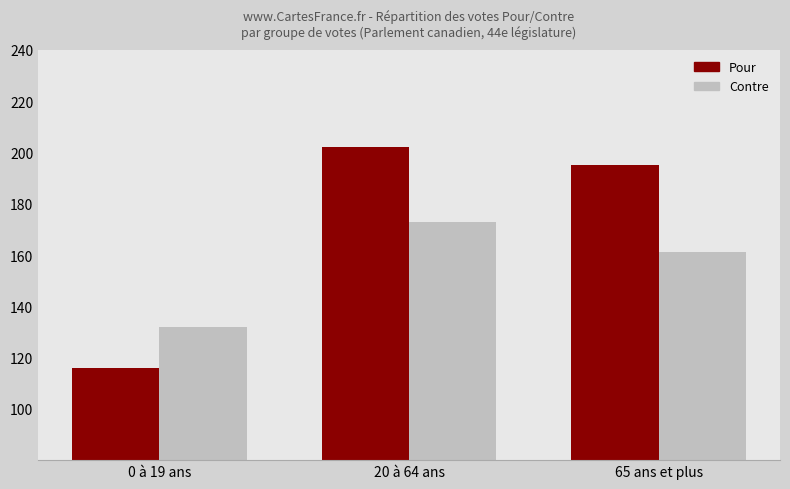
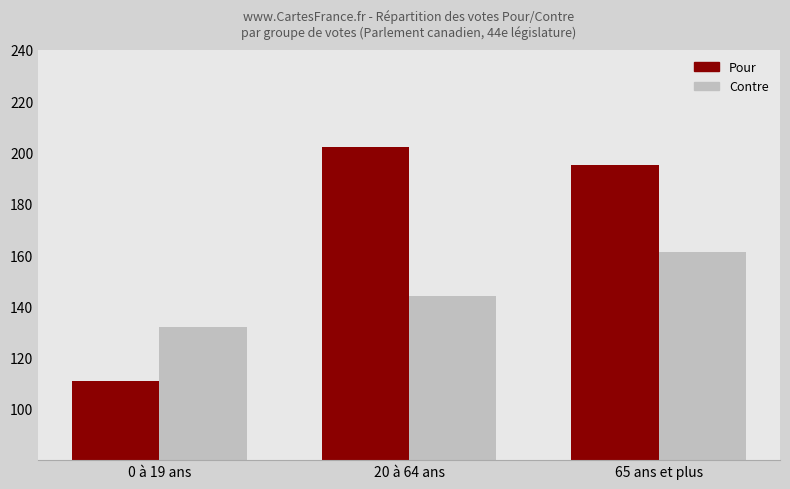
  {
    "Pour": {
-     "0 à 19 ans": 116,
+     "0 à 19 ans": 111,
      "20 à 64 ans": 202,
      "65 ans et plus": 195
    },
    "Contre": {
      "0 à 19 ans": 132,
-     "20 à 64 ans": 173,
+     "20 à 64 ans": 144,
      "65 ans et plus": 161
    }
  }
